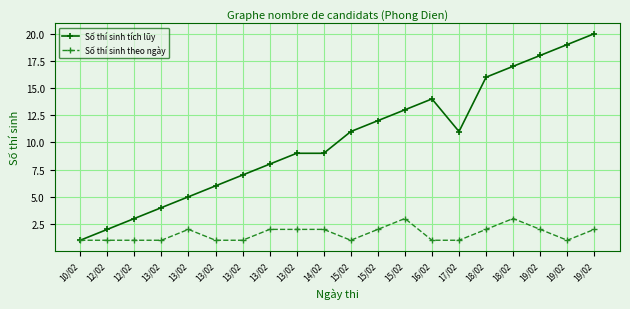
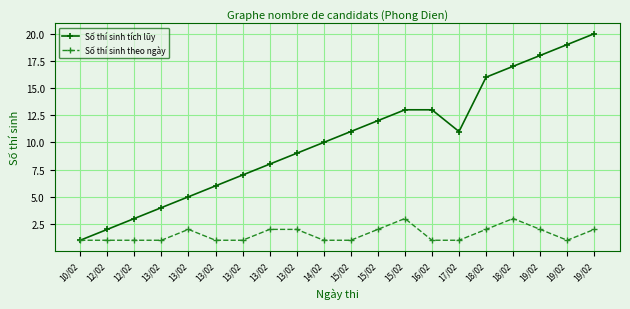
  {
    "Số thí sinh tích lũy": {
-     "14/02": 9,
-     "16/02": 14,
+     "14/02": 10,
+     "16/02": 13,
      "17/02": 11
    },
    "Số thí sinh theo ngày": {
-     "14/02": 2,
+     "14/02": 1,
      "16/02": 1,
      "17/02": 1
    }
  }
